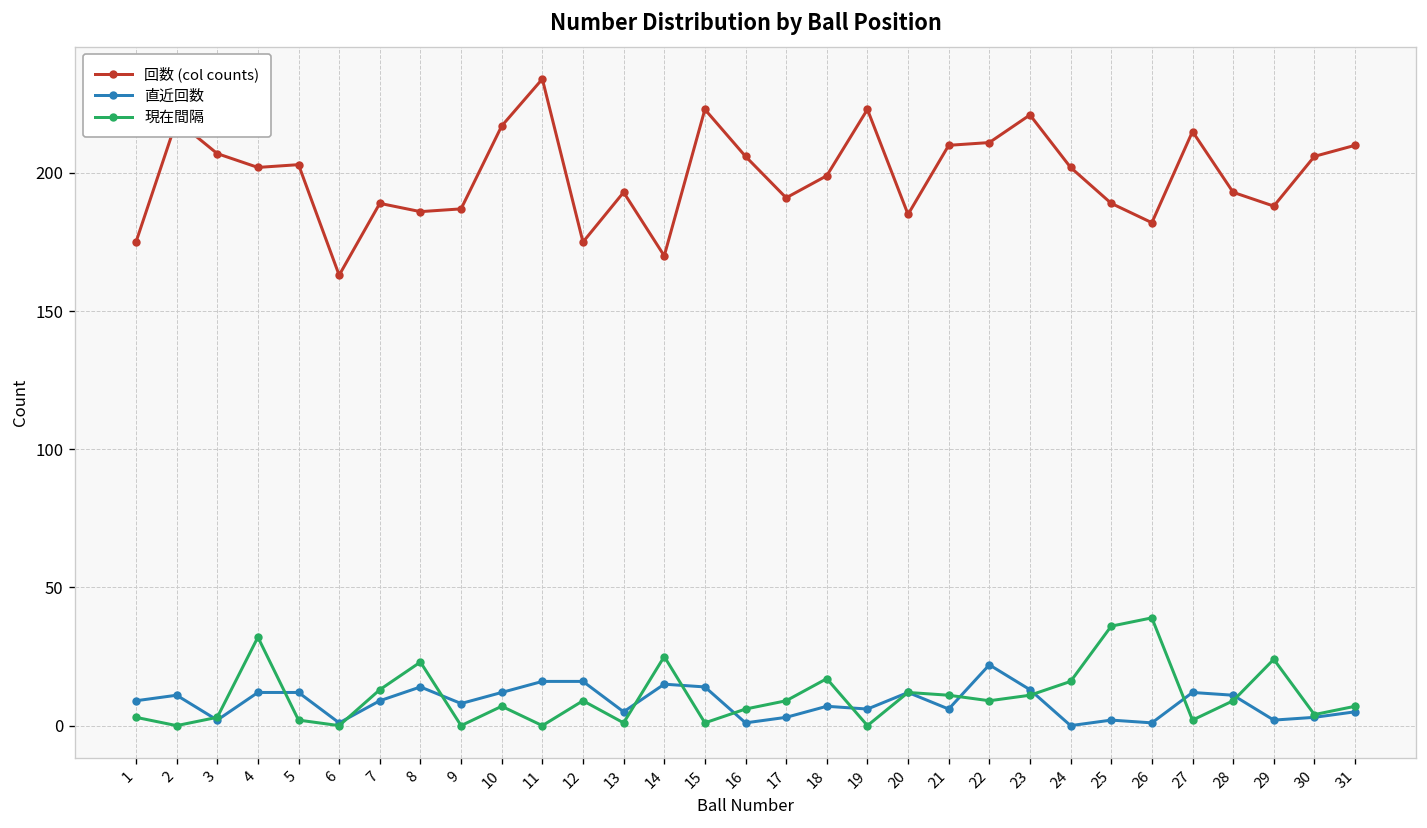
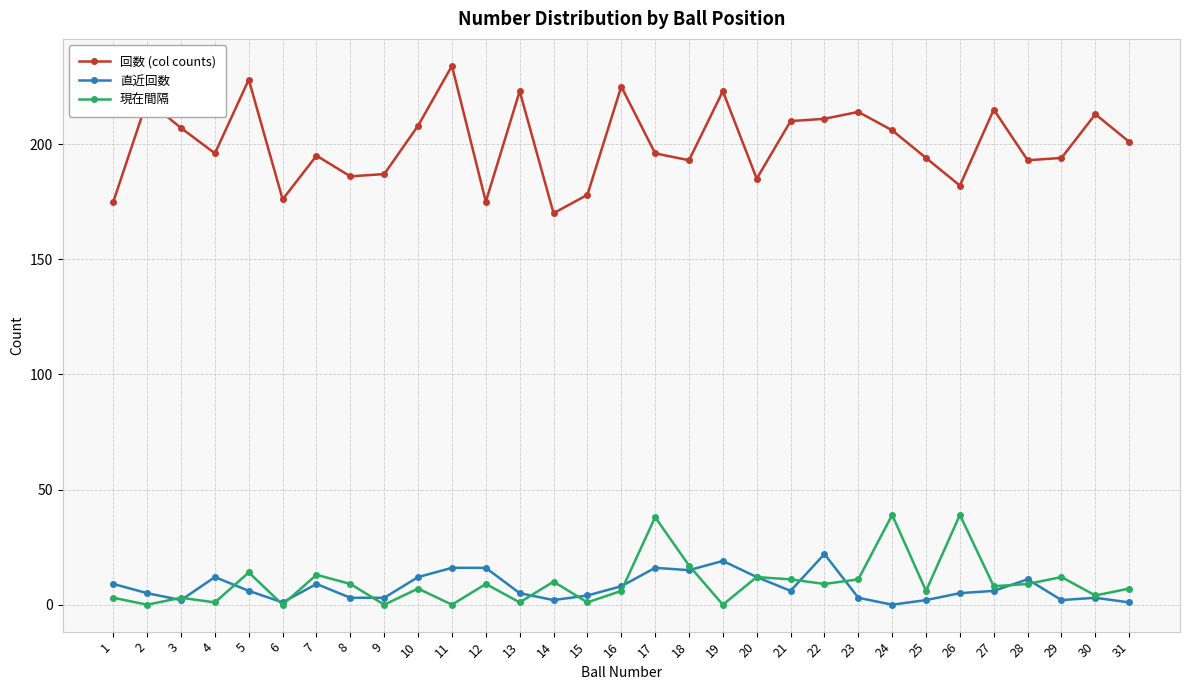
  {
    "回数 (col counts)": {
      "1": 175,
      "3": 207,
-     "4": 202,
-     "5": 203,
-     "6": 163,
-     "7": 189,
+     "4": 196,
+     "5": 228,
+     "6": 176,
+     "7": 195,
      "8": 186,
      "9": 187,
-     "10": 217,
+     "10": 208,
      "11": 234,
      "12": 175,
-     "13": 193,
+     "13": 223,
      "14": 170,
-     "15": 223,
-     "16": 206,
-     "17": 191,
-     "18": 199,
+     "15": 178,
+     "16": 225,
+     "17": 196,
+     "18": 193,
      "19": 223,
      "20": 185,
      "21": 210,
      "22": 211,
-     "23": 221,
-     "24": 202,
-     "25": 189,
+     "23": 214,
+     "24": 206,
+     "25": 194,
      "26": 182,
      "27": 215,
      "28": 193,
-     "29": 188,
-     "30": 206,
-     "31": 210
+     "29": 194,
+     "30": 213,
+     "31": 201
    },
    "直近回数": {
      "1": 9,
-     "2": 11,
+     "2": 5,
      "4": 12,
-     "5": 12,
+     "5": 6,
      "7": 9,
-     "8": 14,
-     "9": 8,
+     "8": 3,
+     "9": 3,
      "10": 12,
      "11": 16,
      "12": 16,
      "13": 5,
-     "14": 15,
-     "15": 14,
-     "16": 1,
-     "17": 3,
-     "18": 7,
-     "19": 6,
+     "14": 2,
+     "15": 4,
+     "16": 8,
+     "17": 16,
+     "18": 15,
+     "19": 19,
      "21": 6,
      "22": 22,
-     "23": 13,
+     "23": 3,
      "24": 0,
      "25": 2,
-     "26": 1,
-     "27": 12,
+     "26": 5,
+     "27": 6,
      "28": 11,
      "29": 2,
-     "31": 5
+     "31": 1
    },
    "現在間隔": {
      "1": 3,
      "2": 0,
-     "4": 32,
-     "5": 2,
+     "4": 1,
+     "5": 14,
      "7": 13,
-     "8": 23,
+     "8": 9,
      "9": 0,
      "10": 7,
      "11": 0,
      "12": 9,
      "13": 1,
-     "14": 25,
+     "14": 10,
      "15": 1,
      "16": 6,
-     "17": 9,
+     "17": 38,
      "18": 17,
      "19": 0,
      "21": 11,
      "22": 9,
      "23": 11,
-     "24": 16,
-     "25": 36,
+     "24": 39,
+     "25": 6,
      "26": 39,
-     "27": 2,
+     "27": 8,
      "28": 9,
-     "29": 24,
+     "29": 12,
      "31": 7
    }
  }
